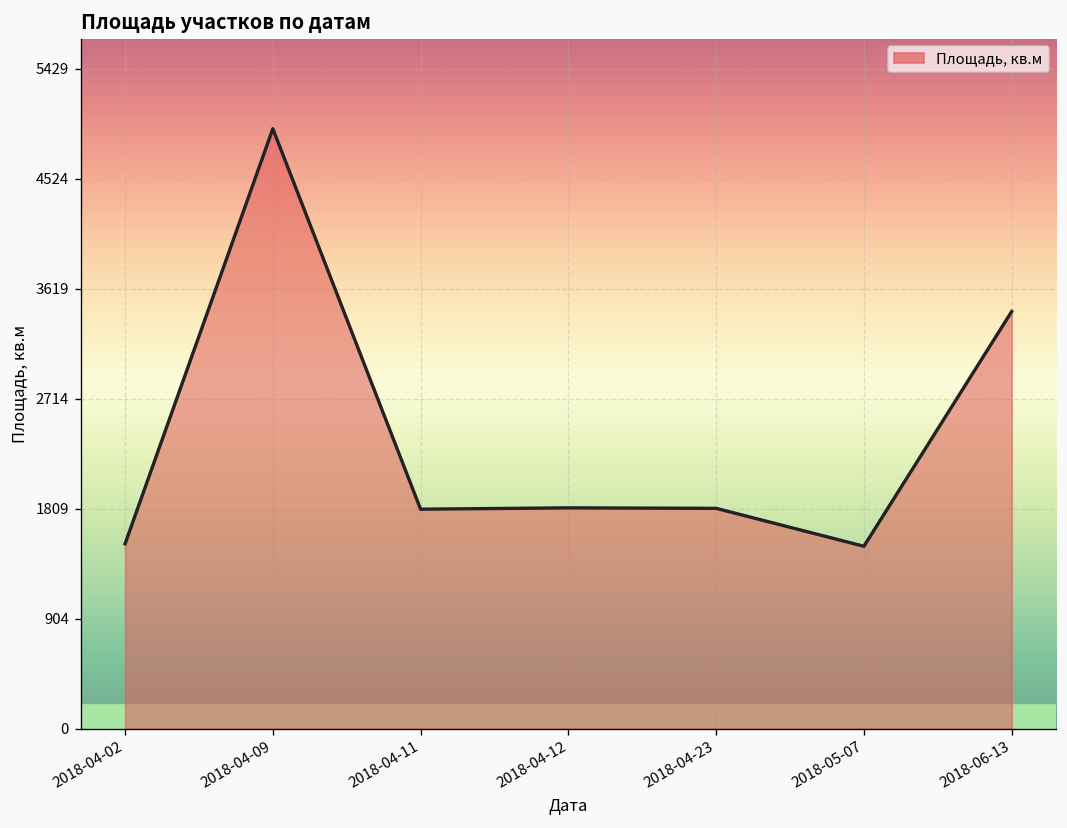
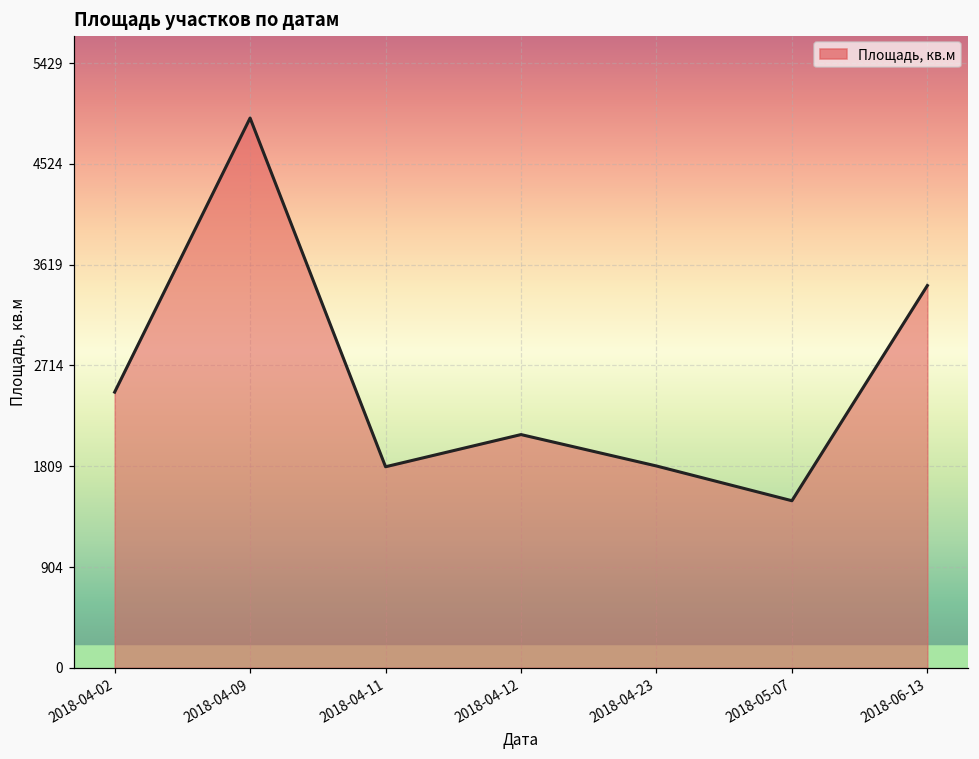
  {
-   "2018-04-02": 1520,
+   "2018-04-02": 2480,
    "2018-04-09": 4940,
    "2018-04-11": 1810,
-   "2018-04-12": 1820,
+   "2018-04-12": 2090,
    "2018-04-23": 1810,
    "2018-05-07": 1500,
    "2018-06-13": 3430
  }
